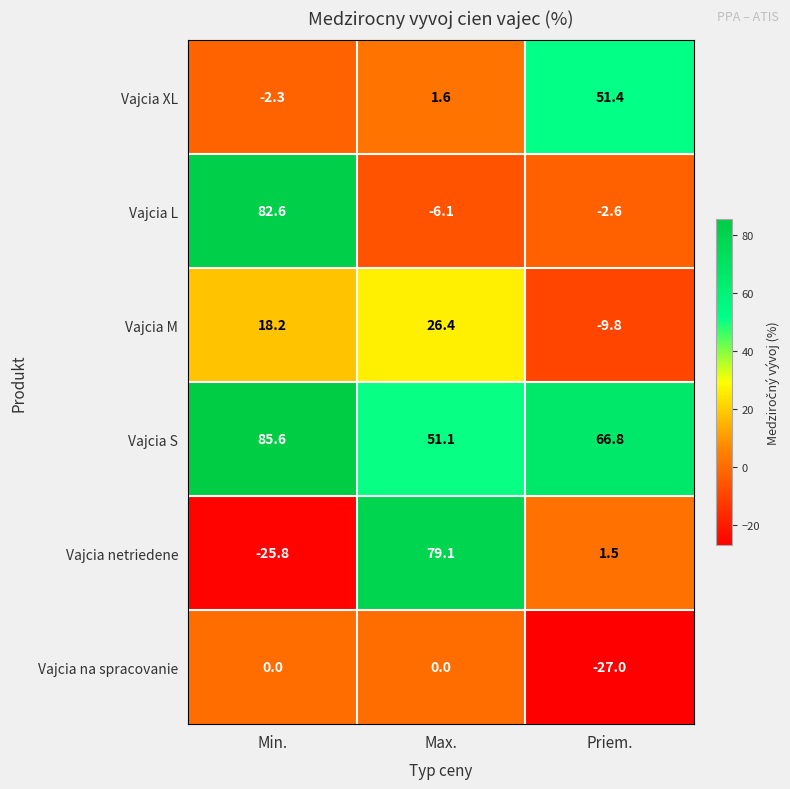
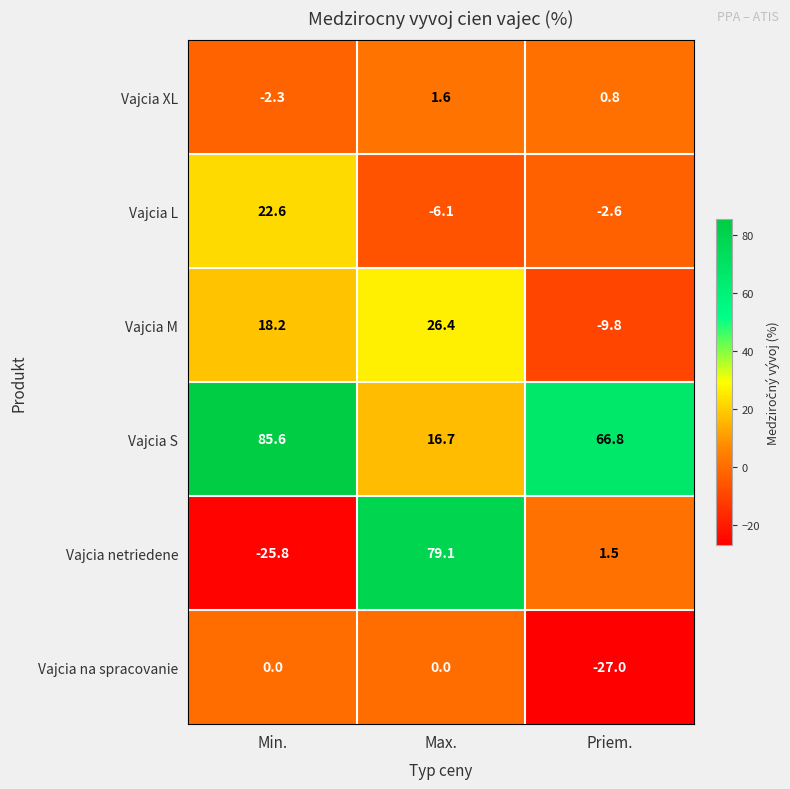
  {
    "Vajcia XL": {
      "Min.": -2.3,
      "Max.": 1.6,
-     "Priem.": 51.4
+     "Priem.": 0.8
    },
    "Vajcia L": {
-     "Min.": 82.6,
+     "Min.": 22.6,
      "Max.": -6.1,
      "Priem.": -2.6
    },
    "Vajcia M": {
      "Min.": 18.2,
      "Max.": 26.4,
      "Priem.": -9.8
    },
    "Vajcia S": {
      "Min.": 85.6,
-     "Max.": 51.1,
+     "Max.": 16.7,
      "Priem.": 66.8
    },
    "Vajcia netriedene": {
      "Min.": -25.8,
      "Max.": 79.1,
      "Priem.": 1.5
    },
    "Vajcia na spracovanie": {
      "Min.": 0.0,
      "Max.": 0.0,
      "Priem.": -27.0
    }
  }
